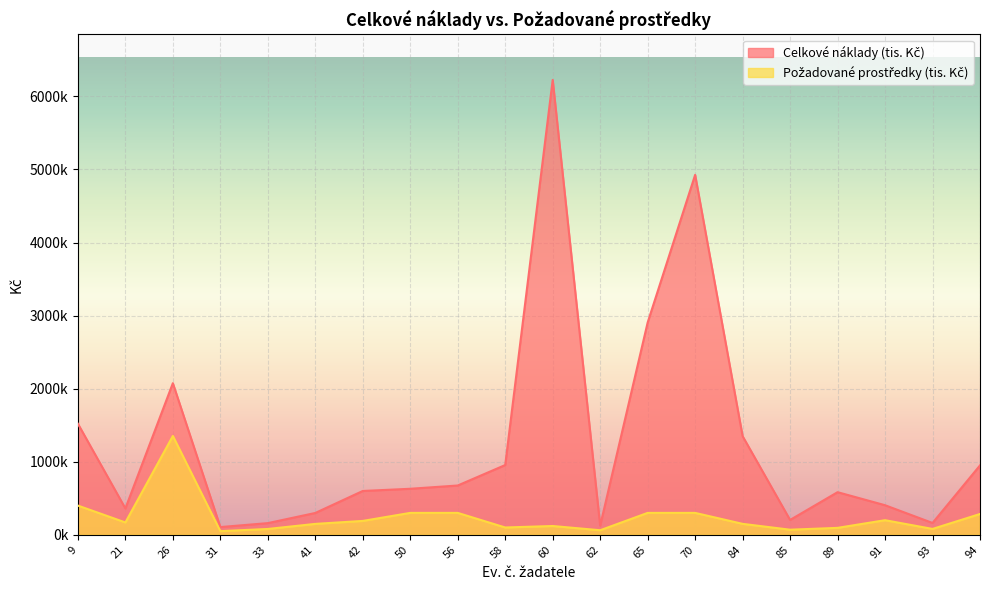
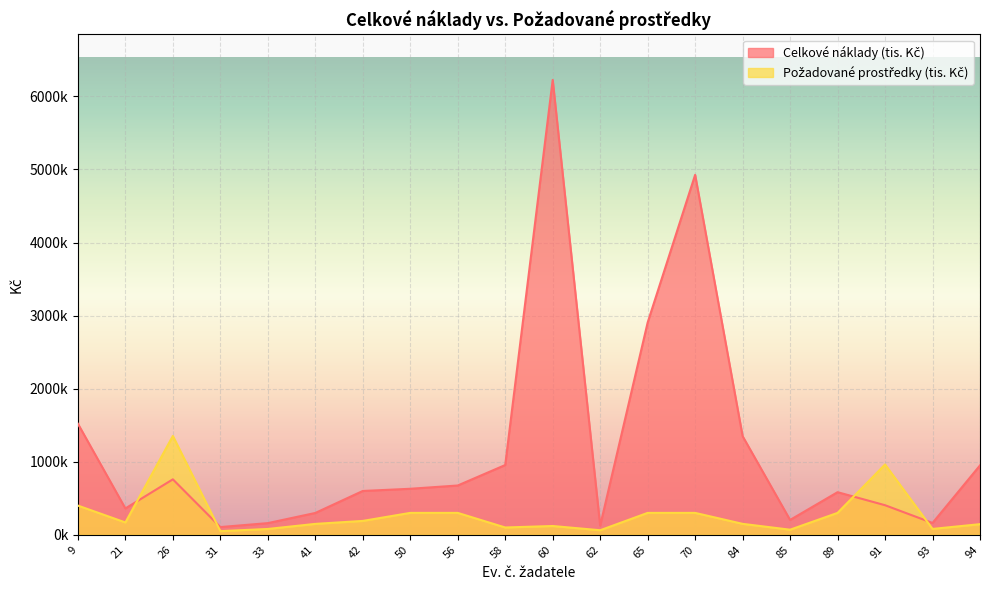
  {
    "Celkové náklady (tis. Kč)": {
      "9": 1500000,
      "21": 400000,
-     "26": 2100000,
+     "26": 800000,
      "31": 100000,
      "33": 200000,
      "41": 300000,
      "42": 600000,
      "50": 600000,
      "56": 700000,
      "58": 1000000,
      "60": 6200000,
      "62": 100000,
      "65": 2900000,
      "70": 4900000,
      "84": 1400000,
      "85": 200000,
      "89": 600000,
      "91": 400000,
      "93": 200000,
      "94": 1000000
    },
    "Požadované prostředky (tis. Kč)": {
      "9": 400000,
      "21": 200000,
      "26": 1400000,
      "31": 100000,
      "33": 100000,
      "41": 100000,
      "42": 200000,
      "50": 300000,
      "56": 300000,
      "58": 100000,
      "60": 100000,
      "62": 100000,
      "65": 300000,
      "70": 300000,
      "84": 200000,
      "85": 100000,
-     "89": 100000,
-     "91": 200000,
+     "89": 300000,
+     "91": 1000000,
      "93": 100000,
-     "94": 300000
+     "94": 100000
    }
  }
